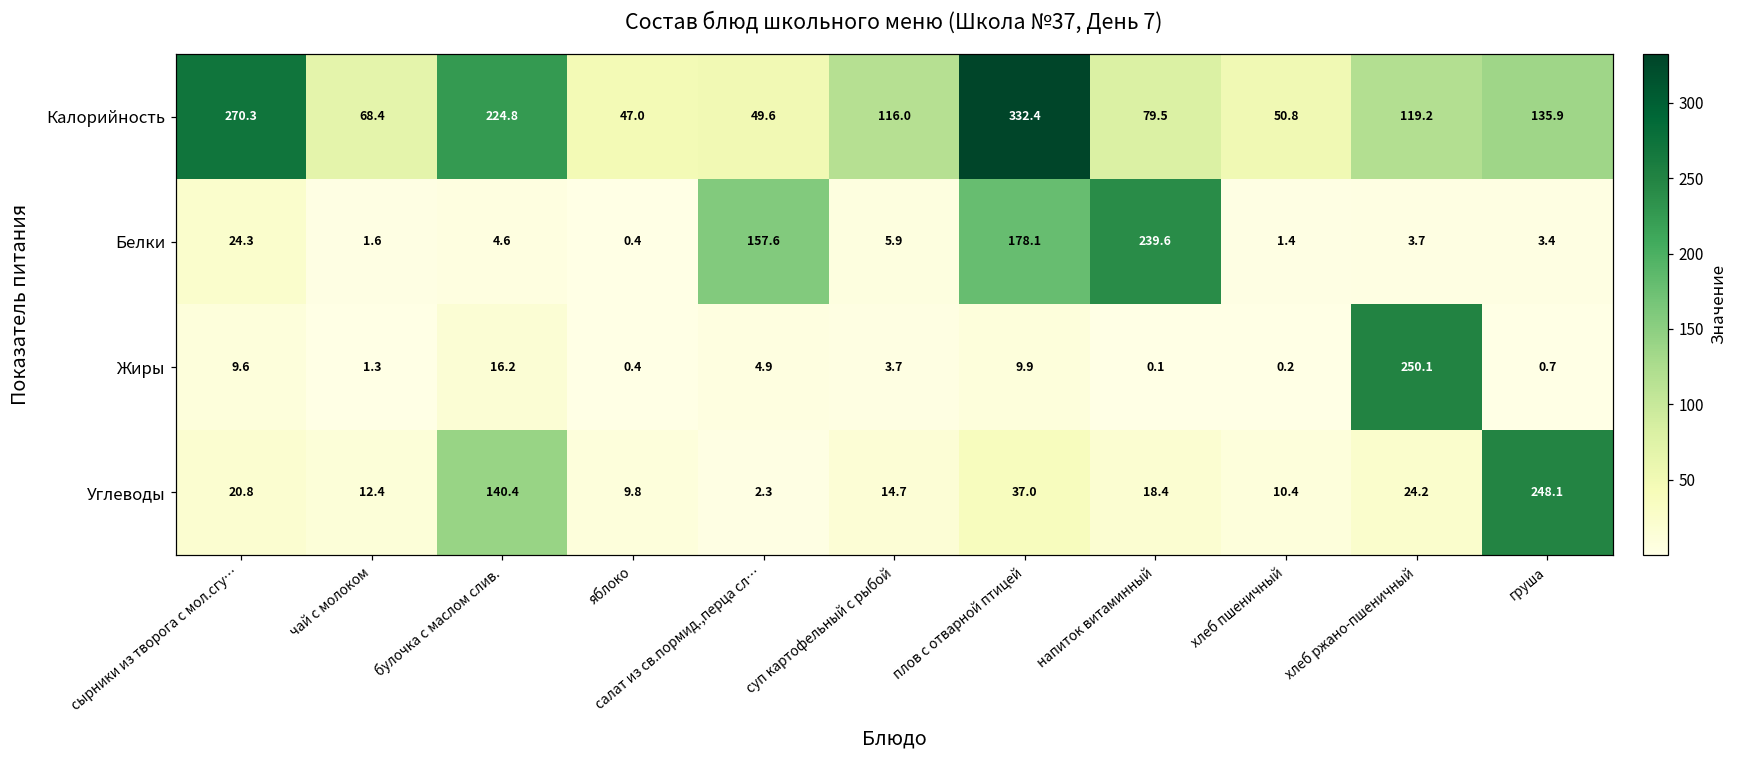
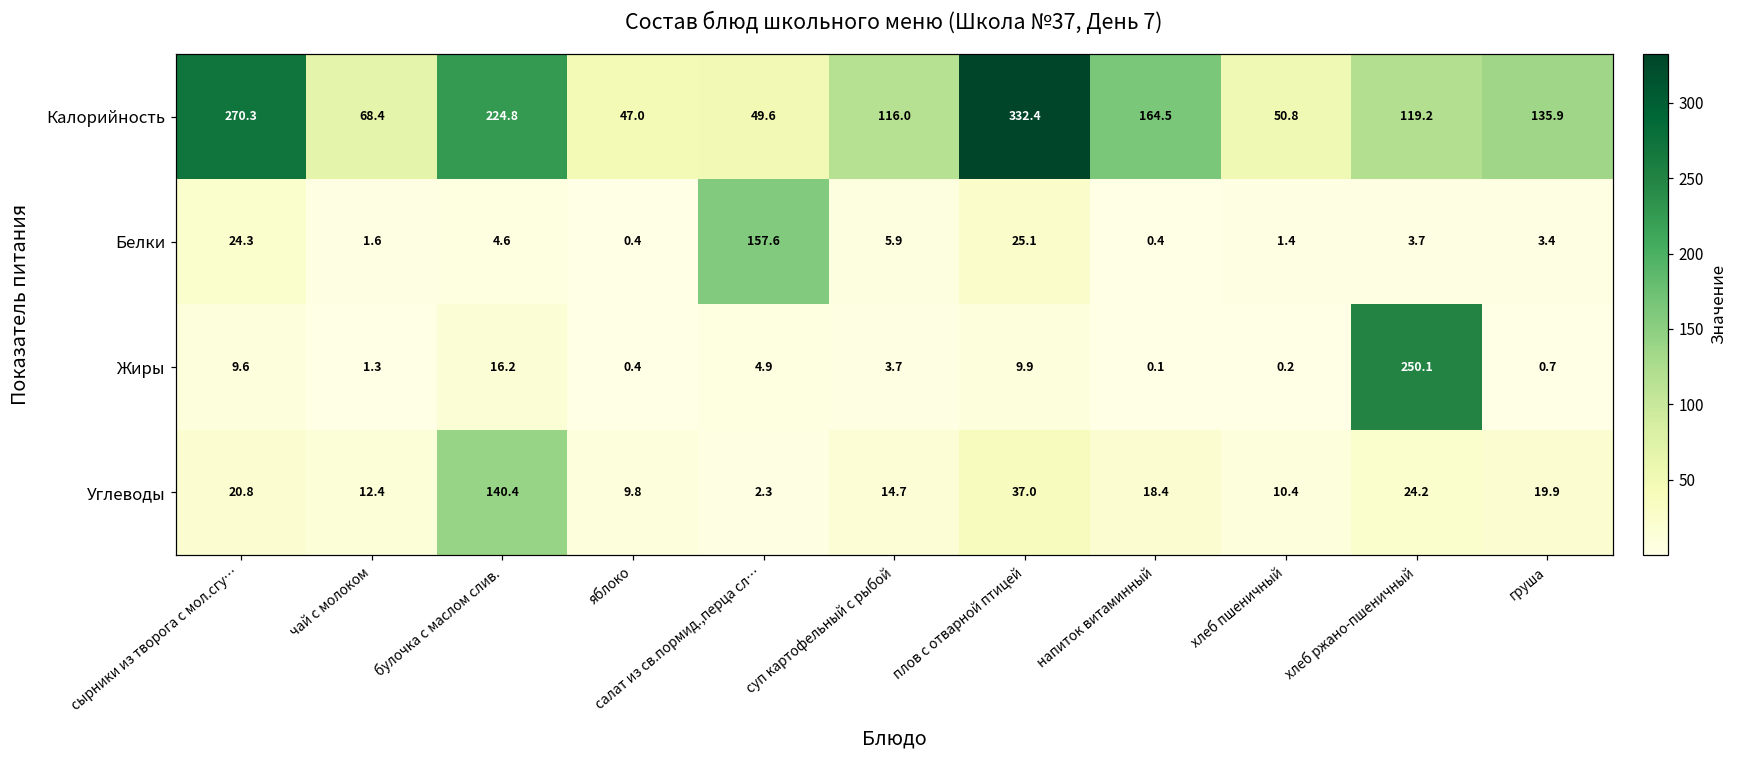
  {
    "Калорийность": {
      "сырники из творога с мол.сгу…": 270.3,
      "чай с молоком": 68.4,
      "булочка с маслом слив.": 224.8,
      "яблоко": 47.0,
      "салат из св.пормид.,перца сл…": 49.6,
      "суп картофельный с рыбой": 116.0,
      "плов с отварной птицей": 332.4,
-     "напиток витаминный": 79.5,
+     "напиток витаминный": 164.5,
      "хлеб пшеничный": 50.8,
      "хлеб ржано-пшеничный": 119.2,
      "груша": 135.9
    },
    "Белки": {
      "сырники из творога с мол.сгу…": 24.3,
      "чай с молоком": 1.6,
      "булочка с маслом слив.": 4.6,
      "яблоко": 0.4,
      "салат из св.пормид.,перца сл…": 157.6,
      "суп картофельный с рыбой": 5.9,
-     "плов с отварной птицей": 178.1,
-     "напиток витаминный": 239.6,
+     "плов с отварной птицей": 25.1,
+     "напиток витаминный": 0.4,
      "хлеб пшеничный": 1.4,
      "хлеб ржано-пшеничный": 3.7,
      "груша": 3.4
    },
    "Жиры": {
      "сырники из творога с мол.сгу…": 9.6,
      "чай с молоком": 1.3,
      "булочка с маслом слив.": 16.2,
      "яблоко": 0.4,
      "салат из св.пормид.,перца сл…": 4.9,
      "суп картофельный с рыбой": 3.7,
      "плов с отварной птицей": 9.9,
      "напиток витаминный": 0.1,
      "хлеб пшеничный": 0.2,
      "хлеб ржано-пшеничный": 250.1,
      "груша": 0.7
    },
    "Углеводы": {
      "сырники из творога с мол.сгу…": 20.8,
      "чай с молоком": 12.4,
      "булочка с маслом слив.": 140.4,
      "яблоко": 9.8,
      "салат из св.пормид.,перца сл…": 2.3,
      "суп картофельный с рыбой": 14.7,
      "плов с отварной птицей": 37.0,
      "напиток витаминный": 18.4,
      "хлеб пшеничный": 10.4,
      "хлеб ржано-пшеничный": 24.2,
-     "груша": 248.1
+     "груша": 19.9
    }
  }
